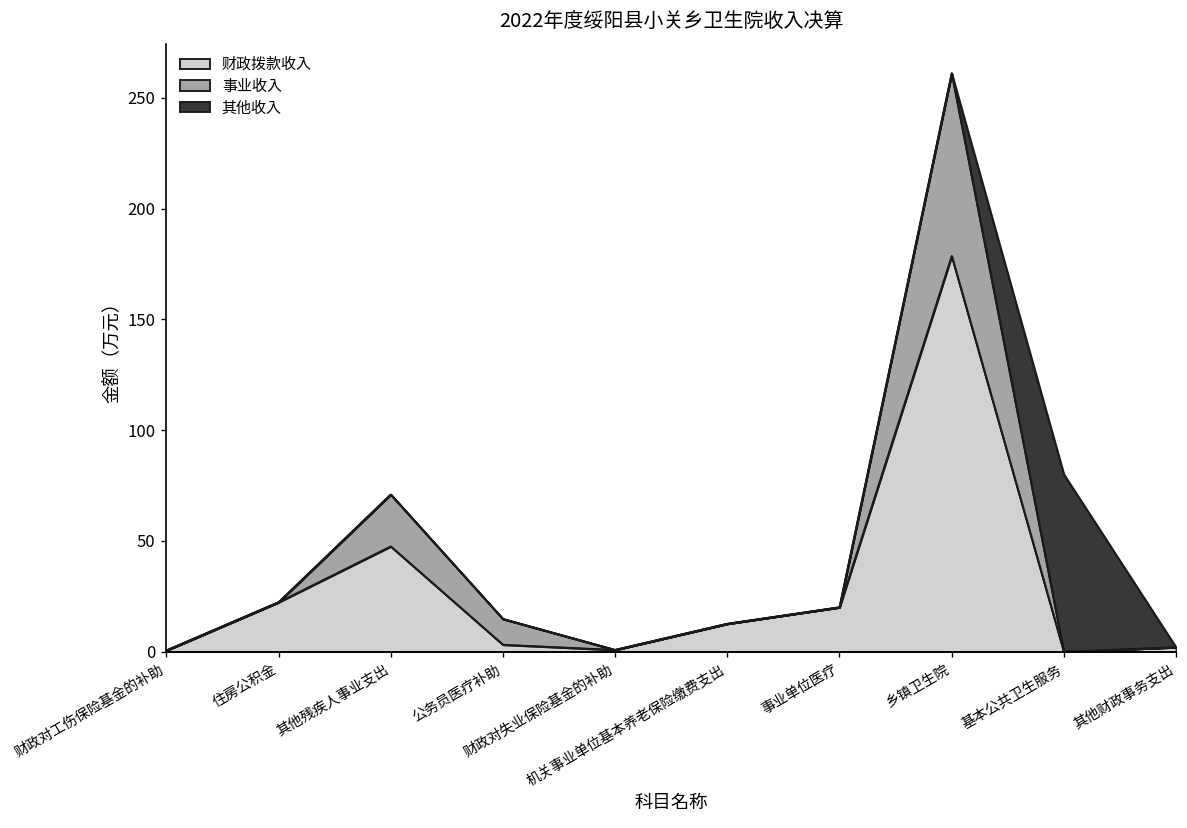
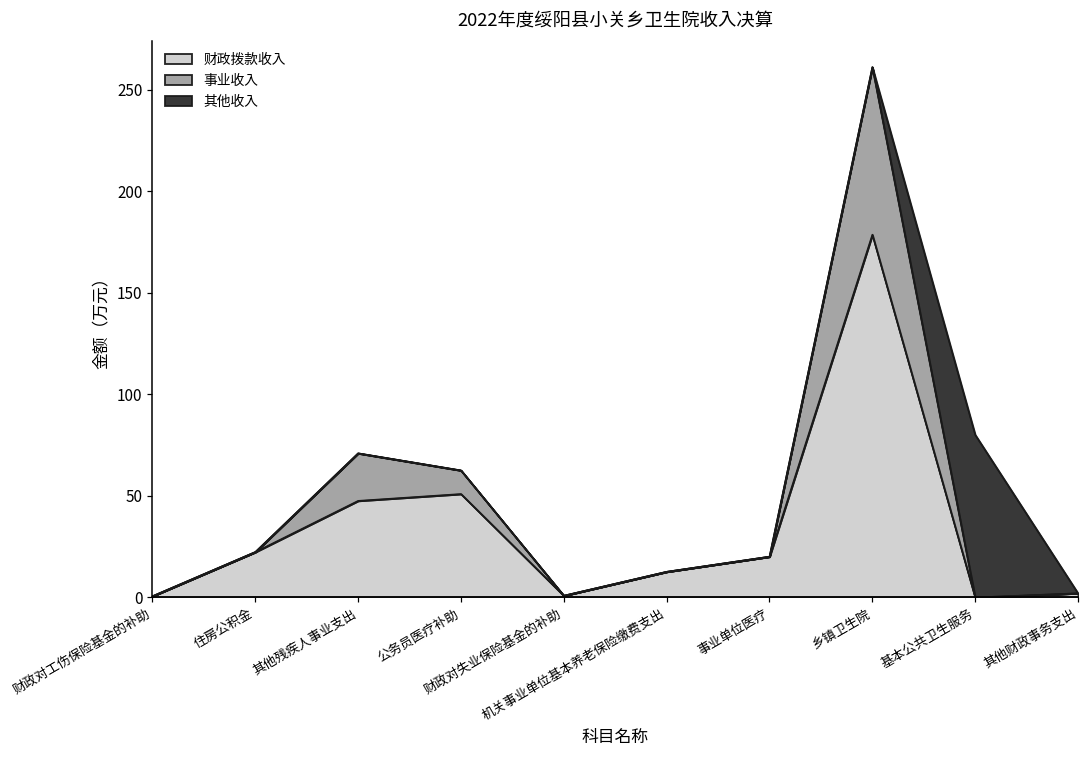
  {
    "财政拨款收入": {
      "其他残疾人事业支出": 48,
-     "公务员医疗补助": 3,
+     "公务员医疗补助": 51,
      "乡镇卫生院": 179
    }
  }
